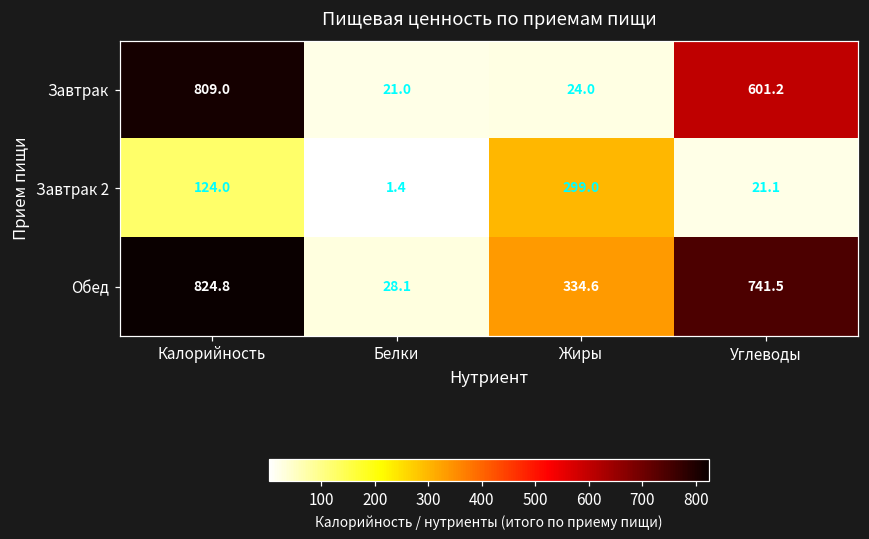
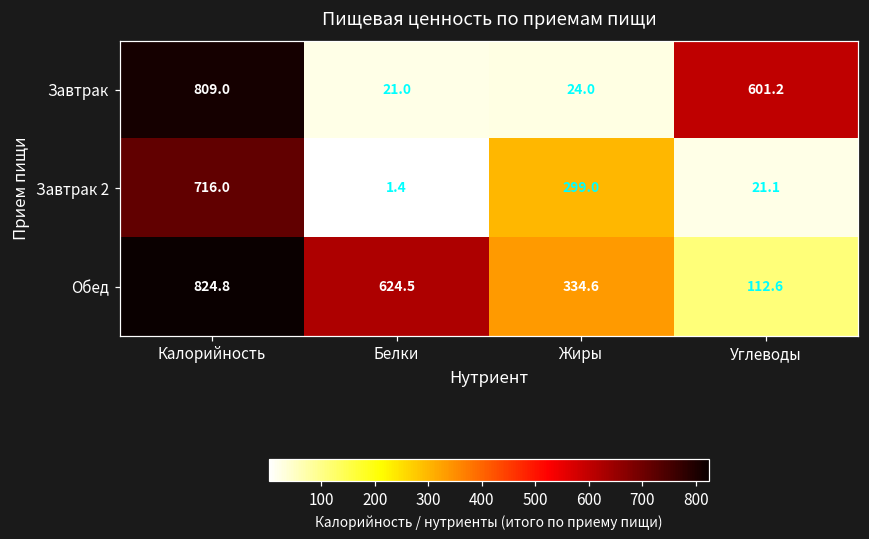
  {
    "Завтрак": {
      "Калорийность": 809.0,
      "Белки": 21.0,
      "Жиры": 24.0,
      "Углеводы": 601.2
    },
    "Завтрак 2": {
-     "Калорийность": 124.0,
+     "Калорийность": 716.0,
      "Белки": 1.4,
      "Жиры": 299.0,
      "Углеводы": 21.1
    },
    "Обед": {
      "Калорийность": 824.8,
-     "Белки": 28.1,
+     "Белки": 624.5,
      "Жиры": 334.6,
-     "Углеводы": 741.5
+     "Углеводы": 112.6
    }
  }
